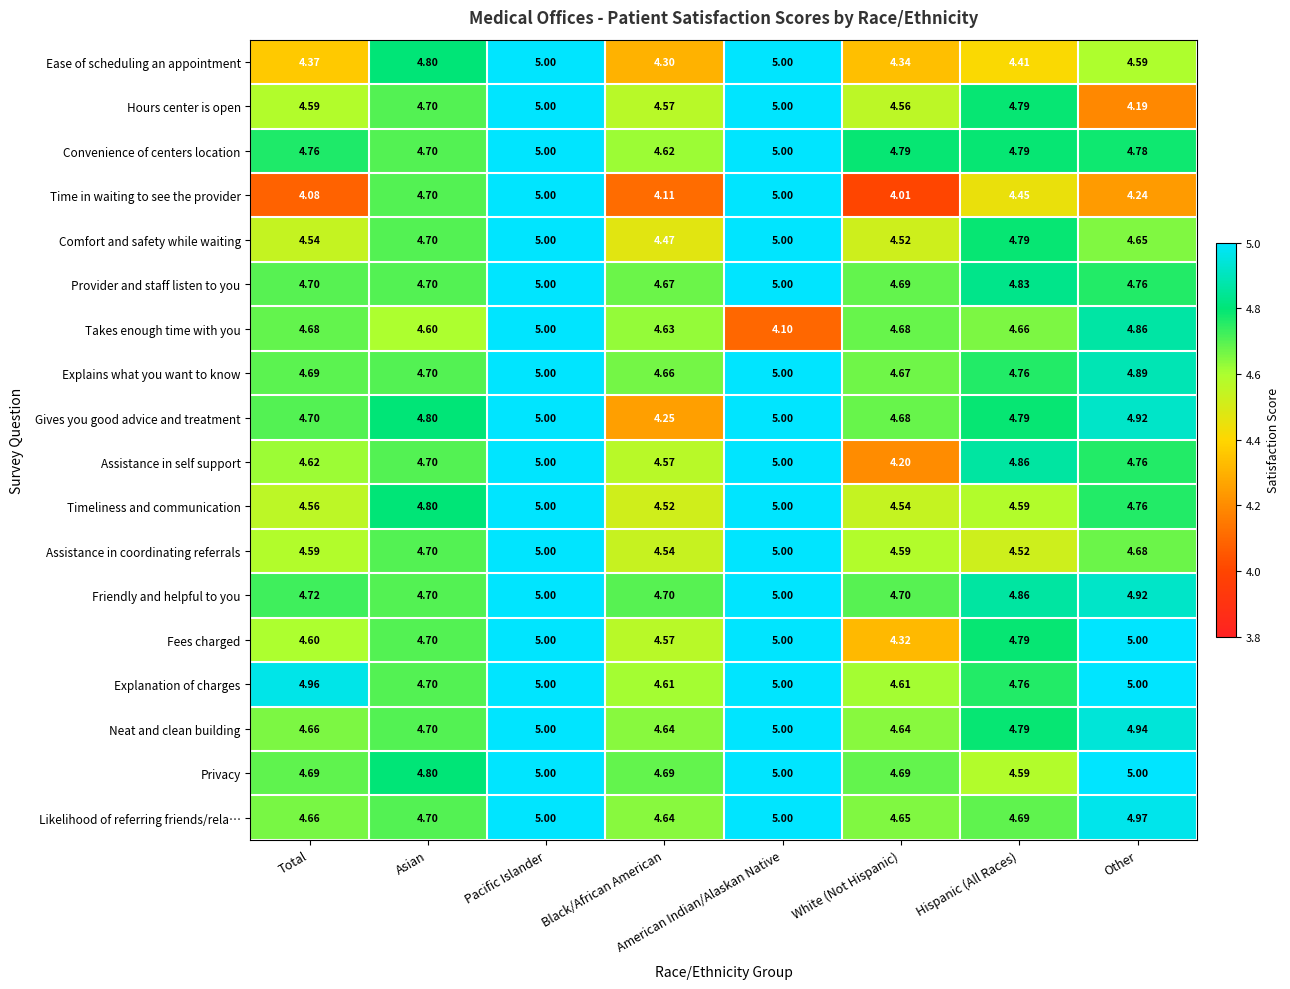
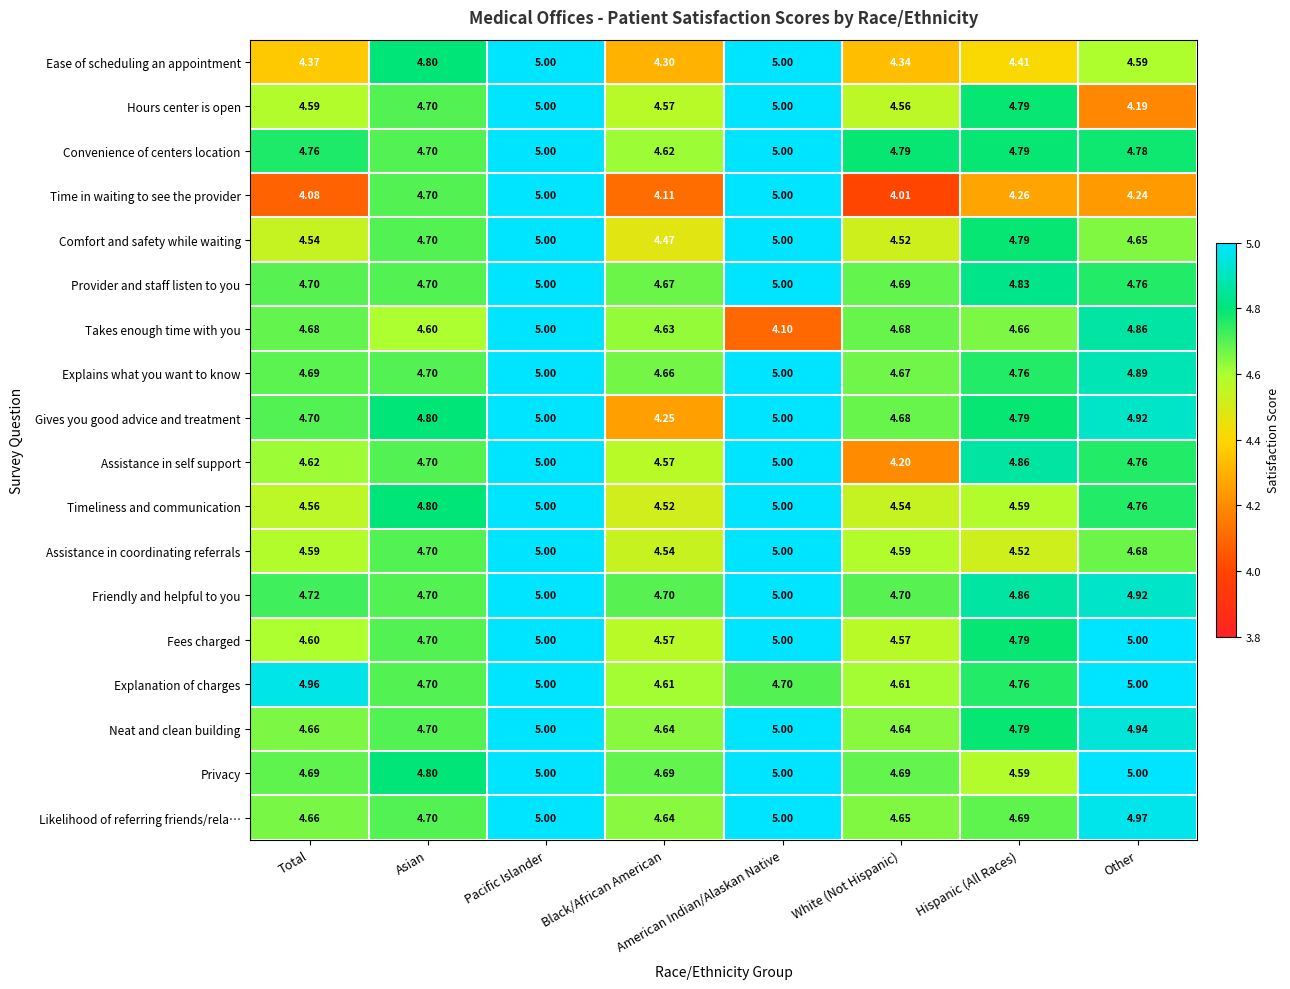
  {
    "Ease of scheduling an appointment": {
      "Total": 4.37,
      "Asian": 4.80,
      "Pacific Islander": 5.00,
      "Black/African American": 4.30,
      "American Indian/Alaskan Native": 5.00,
      "White (Not Hispanic)": 4.34,
      "Hispanic (All Races)": 4.41,
      "Other": 4.59
    },
    "Hours center is open": {
      "Total": 4.59,
      "Asian": 4.70,
      "Pacific Islander": 5.00,
      "Black/African American": 4.57,
      "American Indian/Alaskan Native": 5.00,
      "White (Not Hispanic)": 4.56,
      "Hispanic (All Races)": 4.79,
      "Other": 4.19
    },
    "Convenience of centers location": {
      "Total": 4.76,
      "Asian": 4.70,
      "Pacific Islander": 5.00,
      "Black/African American": 4.62,
      "American Indian/Alaskan Native": 5.00,
      "White (Not Hispanic)": 4.79,
      "Hispanic (All Races)": 4.79,
      "Other": 4.78
    },
    "Time in waiting to see the provider": {
      "Total": 4.08,
      "Asian": 4.70,
      "Pacific Islander": 5.00,
      "Black/African American": 4.11,
      "American Indian/Alaskan Native": 5.00,
      "White (Not Hispanic)": 4.01,
-     "Hispanic (All Races)": 4.45,
+     "Hispanic (All Races)": 4.26,
      "Other": 4.24
    },
    "Comfort and safety while waiting": {
      "Total": 4.54,
      "Asian": 4.70,
      "Pacific Islander": 5.00,
      "Black/African American": 4.47,
      "American Indian/Alaskan Native": 5.00,
      "White (Not Hispanic)": 4.52,
      "Hispanic (All Races)": 4.79,
      "Other": 4.65
    },
    "Provider and staff listen to you": {
      "Total": 4.70,
      "Asian": 4.70,
      "Pacific Islander": 5.00,
      "Black/African American": 4.67,
      "American Indian/Alaskan Native": 5.00,
      "White (Not Hispanic)": 4.69,
      "Hispanic (All Races)": 4.83,
      "Other": 4.76
    },
    "Takes enough time with you": {
      "Total": 4.68,
      "Asian": 4.60,
      "Pacific Islander": 5.00,
      "Black/African American": 4.63,
      "American Indian/Alaskan Native": 4.10,
      "White (Not Hispanic)": 4.68,
      "Hispanic (All Races)": 4.66,
      "Other": 4.86
    },
    "Explains what you want to know": {
      "Total": 4.69,
      "Asian": 4.70,
      "Pacific Islander": 5.00,
      "Black/African American": 4.66,
      "American Indian/Alaskan Native": 5.00,
      "White (Not Hispanic)": 4.67,
      "Hispanic (All Races)": 4.76,
      "Other": 4.89
    },
    "Gives you good advice and treatment": {
      "Total": 4.70,
      "Asian": 4.80,
      "Pacific Islander": 5.00,
      "Black/African American": 4.25,
      "American Indian/Alaskan Native": 5.00,
      "White (Not Hispanic)": 4.68,
      "Hispanic (All Races)": 4.79,
      "Other": 4.92
    },
    "Assistance in self support": {
      "Total": 4.62,
      "Asian": 4.70,
      "Pacific Islander": 5.00,
      "Black/African American": 4.57,
      "American Indian/Alaskan Native": 5.00,
      "White (Not Hispanic)": 4.20,
      "Hispanic (All Races)": 4.86,
      "Other": 4.76
    },
    "Timeliness and communication": {
      "Total": 4.56,
      "Asian": 4.80,
      "Pacific Islander": 5.00,
      "Black/African American": 4.52,
      "American Indian/Alaskan Native": 5.00,
      "White (Not Hispanic)": 4.54,
      "Hispanic (All Races)": 4.59,
      "Other": 4.76
    },
    "Assistance in coordinating referrals": {
      "Total": 4.59,
      "Asian": 4.70,
      "Pacific Islander": 5.00,
      "Black/African American": 4.54,
      "American Indian/Alaskan Native": 5.00,
      "White (Not Hispanic)": 4.59,
      "Hispanic (All Races)": 4.52,
      "Other": 4.68
    },
    "Friendly and helpful to you": {
      "Total": 4.72,
      "Asian": 4.70,
      "Pacific Islander": 5.00,
      "Black/African American": 4.70,
      "American Indian/Alaskan Native": 5.00,
      "White (Not Hispanic)": 4.70,
      "Hispanic (All Races)": 4.86,
      "Other": 4.92
    },
    "Fees charged": {
      "Total": 4.60,
      "Asian": 4.70,
      "Pacific Islander": 5.00,
      "Black/African American": 4.57,
      "American Indian/Alaskan Native": 5.00,
-     "White (Not Hispanic)": 4.32,
+     "White (Not Hispanic)": 4.57,
      "Hispanic (All Races)": 4.79,
      "Other": 5.00
    },
    "Explanation of charges": {
      "Total": 4.96,
      "Asian": 4.70,
      "Pacific Islander": 5.00,
      "Black/African American": 4.61,
-     "American Indian/Alaskan Native": 5.00,
+     "American Indian/Alaskan Native": 4.70,
      "White (Not Hispanic)": 4.61,
      "Hispanic (All Races)": 4.76,
      "Other": 5.00
    },
    "Neat and clean building": {
      "Total": 4.66,
      "Asian": 4.70,
      "Pacific Islander": 5.00,
      "Black/African American": 4.64,
      "American Indian/Alaskan Native": 5.00,
      "White (Not Hispanic)": 4.64,
      "Hispanic (All Races)": 4.79,
      "Other": 4.94
    },
    "Privacy": {
      "Total": 4.69,
      "Asian": 4.80,
      "Pacific Islander": 5.00,
      "Black/African American": 4.69,
      "American Indian/Alaskan Native": 5.00,
      "White (Not Hispanic)": 4.69,
      "Hispanic (All Races)": 4.59,
      "Other": 5.00
    },
    "Likelihood of referring friends/rela…": {
      "Total": 4.66,
      "Asian": 4.70,
      "Pacific Islander": 5.00,
      "Black/African American": 4.64,
      "American Indian/Alaskan Native": 5.00,
      "White (Not Hispanic)": 4.65,
      "Hispanic (All Races)": 4.69,
      "Other": 4.97
    }
  }
